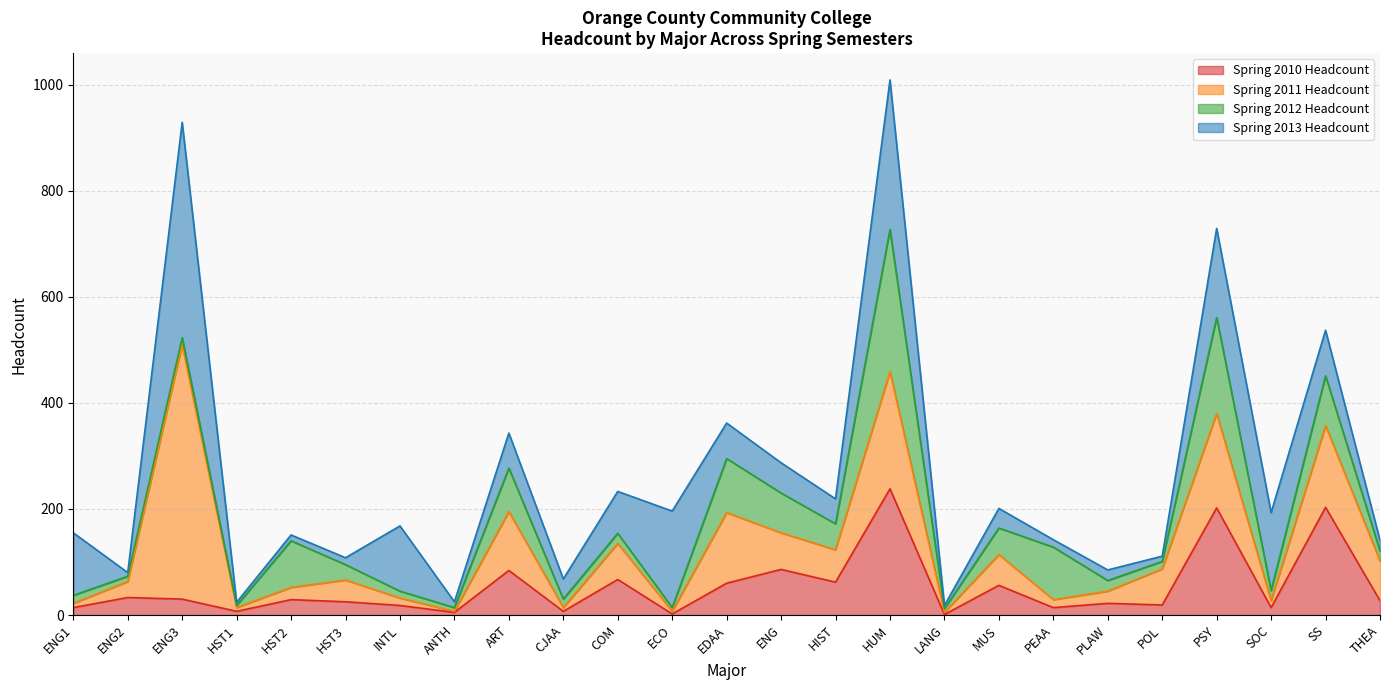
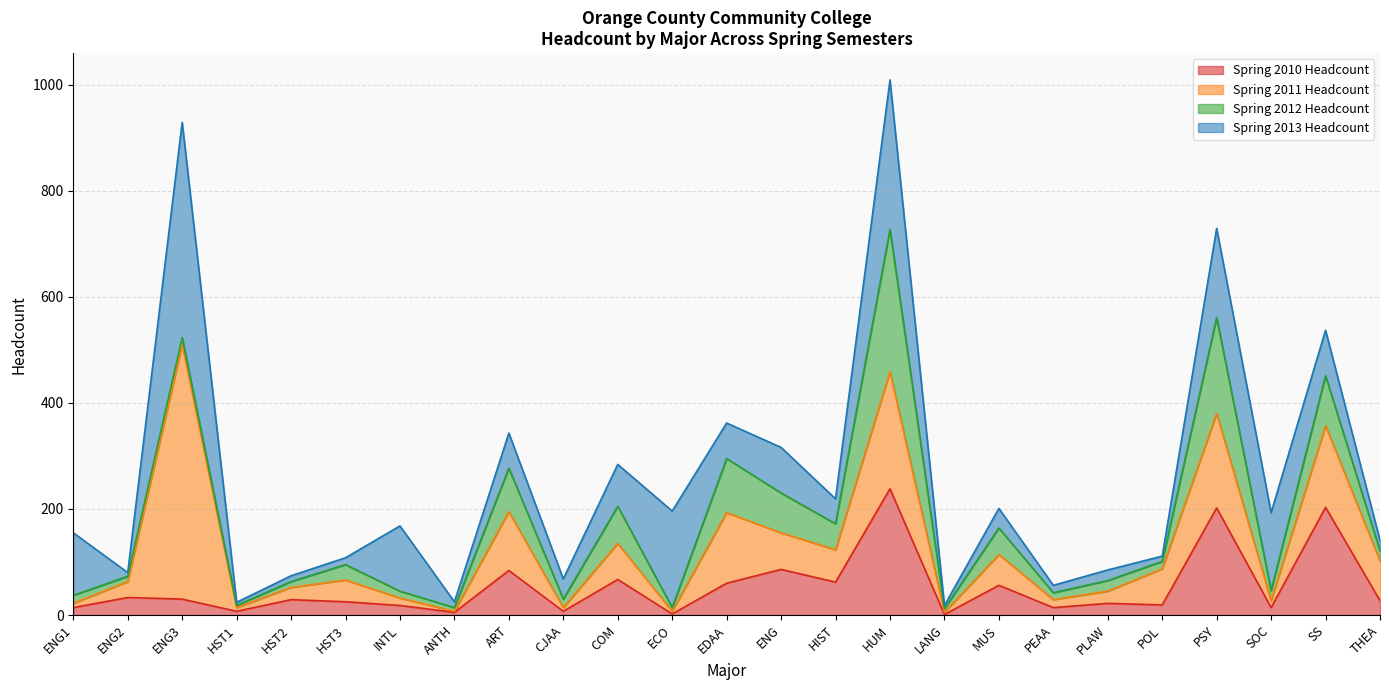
  {
    "Spring 2010 Headcount": {
      "ENG1": 10,
      "ENG2": 30,
      "ENG3": 30,
      "HST1": 10,
      "HST2": 30,
      "HST3": 30,
      "INTL": 20,
      "ART": 80,
      "CJAA": 10,
      "COM": 70,
      "ECO": 0,
      "EDAA": 60,
      "ENG": 90,
      "HIST": 60,
      "HUM": 240,
      "MUS": 60,
      "PEAA": 10,
      "PLAW": 20,
      "POL": 20,
      "PSY": 200,
      "SOC": 10,
      "SS": 200,
      "THEA": 30
    },
    "Spring 2011 Headcount": {
      "ENG1": 10,
      "ENG2": 30,
      "ENG3": 480,
      "HST2": 20,
      "HST3": 40,
      "INTL": 10,
      "ART": 110,
      "CJAA": 10,
      "COM": 70,
      "ECO": 10,
      "EDAA": 130,
      "ENG": 70,
      "HIST": 60,
      "HUM": 220,
      "MUS": 60,
      "PEAA": 20,
      "PLAW": 20,
      "POL": 70,
      "PSY": 180,
      "SOC": 10,
      "SS": 150,
      "THEA": 80
    },
    "Spring 2012 Headcount": {
      "ENG1": 20,
      "ENG2": 10,
      "ENG3": 10,
-     "HST2": 90,
+     "HST2": 10,
      "HST3": 30,
      "INTL": 10,
      "ANTH": 10,
      "ART": 80,
      "CJAA": 20,
-     "COM": 20,
+     "COM": 70,
      "ECO": 10,
      "EDAA": 100,
      "ENG": 80,
      "HIST": 50,
      "HUM": 270,
      "LANG": 10,
      "MUS": 50,
-     "PEAA": 100,
+     "PEAA": 10,
      "PLAW": 20,
      "POL": 10,
      "PSY": 180,
      "SOC": 20,
      "SS": 90,
      "THEA": 20
    },
    "Spring 2013 Headcount": {
      "ENG1": 120,
      "ENG2": 10,
      "ENG3": 410,
      "HST1": 10,
      "HST2": 10,
      "HST3": 10,
      "INTL": 120,
      "ANTH": 10,
      "ART": 70,
      "CJAA": 40,
      "COM": 80,
      "ECO": 180,
      "EDAA": 70,
-     "ENG": 60,
+     "ENG": 90,
      "HIST": 50,
      "HUM": 280,
      "LANG": 10,
      "MUS": 40,
      "PEAA": 10,
      "PLAW": 20,
      "POL": 10,
      "PSY": 170,
      "SOC": 150,
      "SS": 90,
      "THEA": 20
    }
  }
